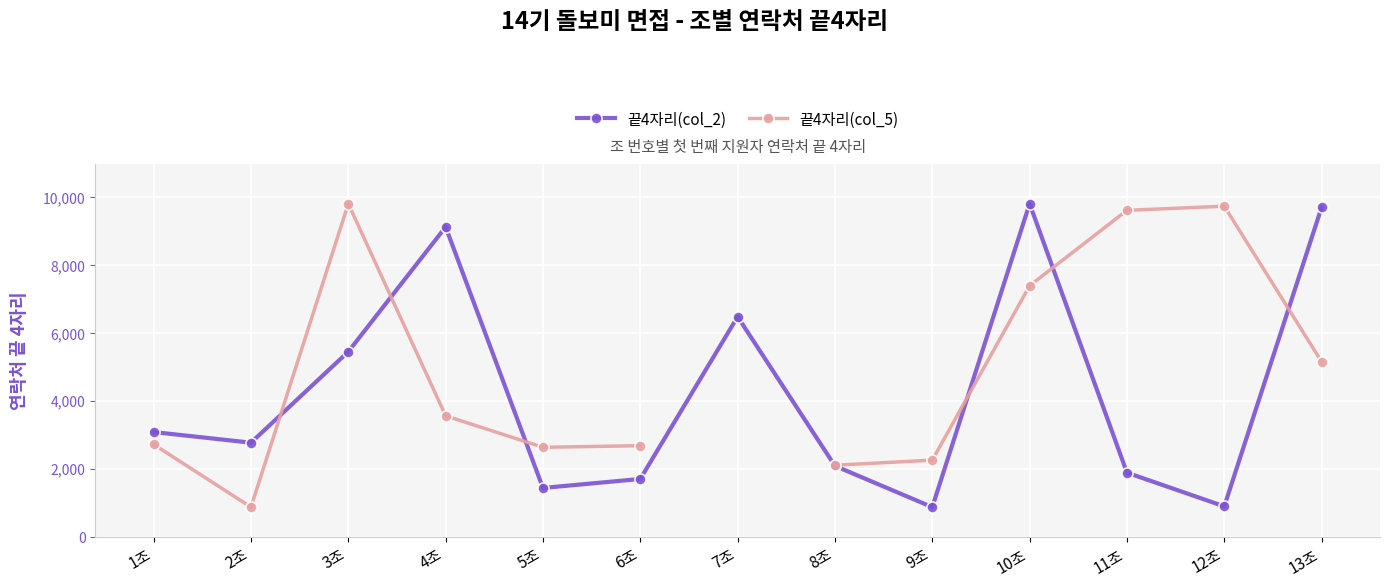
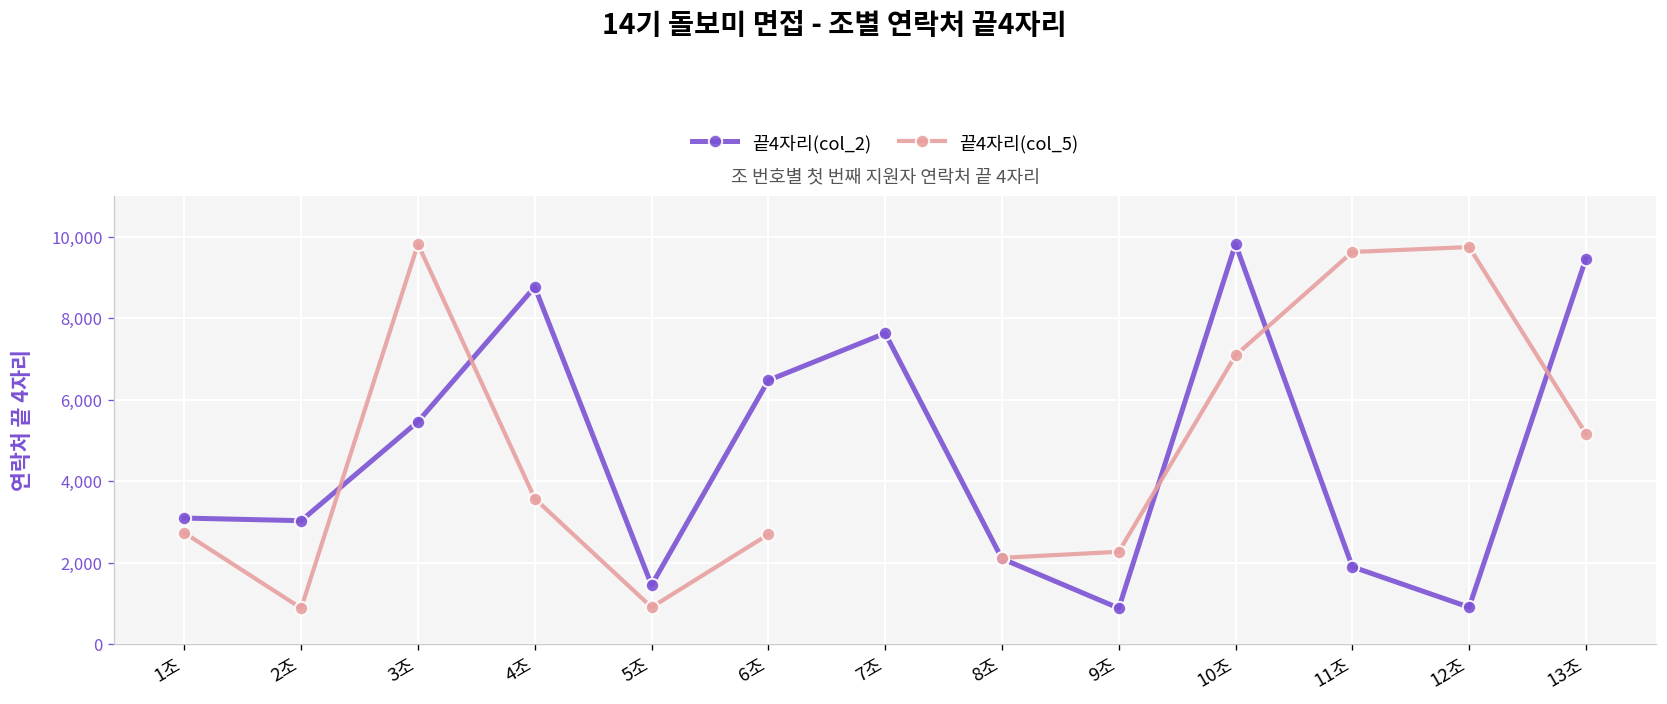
  {
    "끝4자리(col_2)": {
      "1조": "3,100",
-     "2조": "2,800",
+     "2조": "3,000",
      "3조": "5,500",
-     "4조": "9,100",
+     "4조": "8,800",
      "5조": "1,400",
-     "6조": "1,700",
-     "7조": "6,500",
+     "6조": "6,500",
+     "7조": "7,600",
      "9조": "900",
      "10조": "9,800",
      "11조": "1,900",
      "12조": "900",
-     "13조": "9,700"
+     "13조": "9,500"
    },
    "끝4자리(col_5)": {
      "1조": "2,700",
      "2조": "900",
      "3조": "9,800",
      "4조": "3,600",
-     "5조": "2,600",
+     "5조": "900",
      "6조": "2,700",
      "9조": "2,300",
-     "10조": "7,400",
+     "10조": "7,100",
      "11조": "9,600",
      "12조": "9,700",
      "13조": "5,200"
    }
  }
